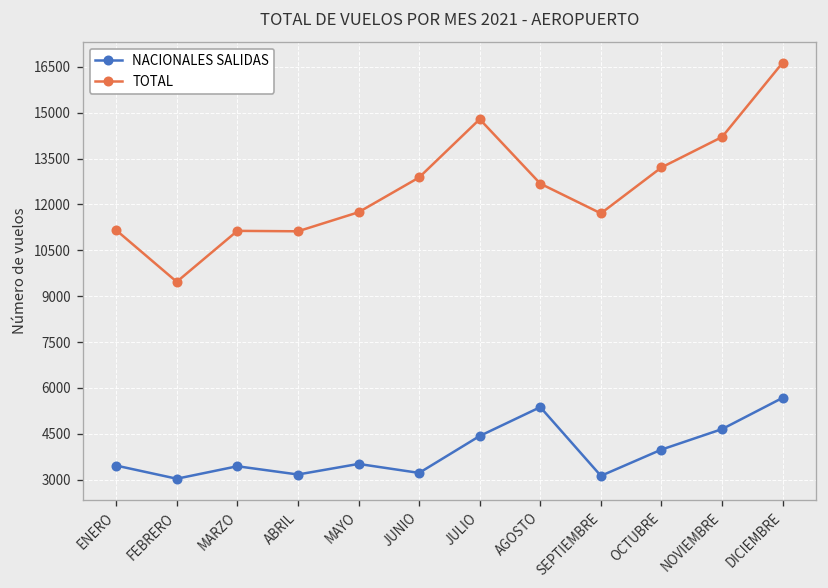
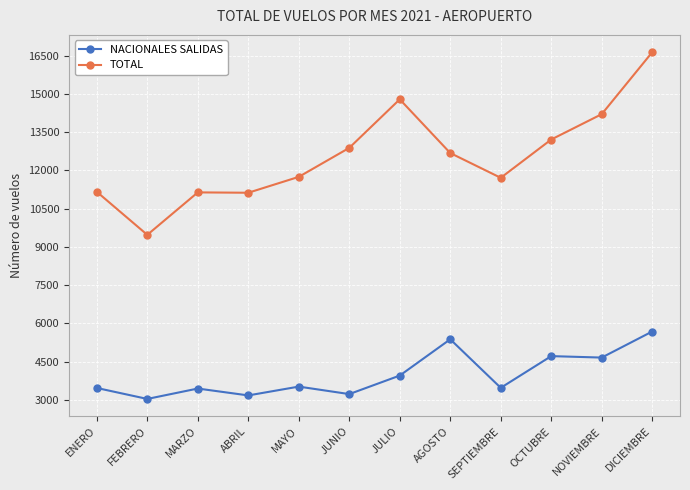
  {
    "NACIONALES SALIDAS": {
      "ENERO": 3500,
      "FEBRERO": 3000,
      "MARZO": 3400,
      "ABRIL": 3200,
      "MAYO": 3500,
      "JUNIO": 3200,
-     "JULIO": 4400,
+     "JULIO": 3900,
      "AGOSTO": 5400,
-     "SEPTIEMBRE": 3100,
-     "OCTUBRE": 4000,
+     "SEPTIEMBRE": 3500,
+     "OCTUBRE": 4700,
      "NOVIEMBRE": 4700,
      "DICIEMBRE": 5700
    },
    "TOTAL": {
      "ENERO": 11200,
      "FEBRERO": 9500,
      "MARZO": 11100,
      "ABRIL": 11100,
      "MAYO": 11700,
      "JUNIO": 12900,
      "JULIO": 14800,
      "AGOSTO": 12700,
      "SEPTIEMBRE": 11700,
      "OCTUBRE": 13200,
      "NOVIEMBRE": 14200,
      "DICIEMBRE": 16600
    }
  }
